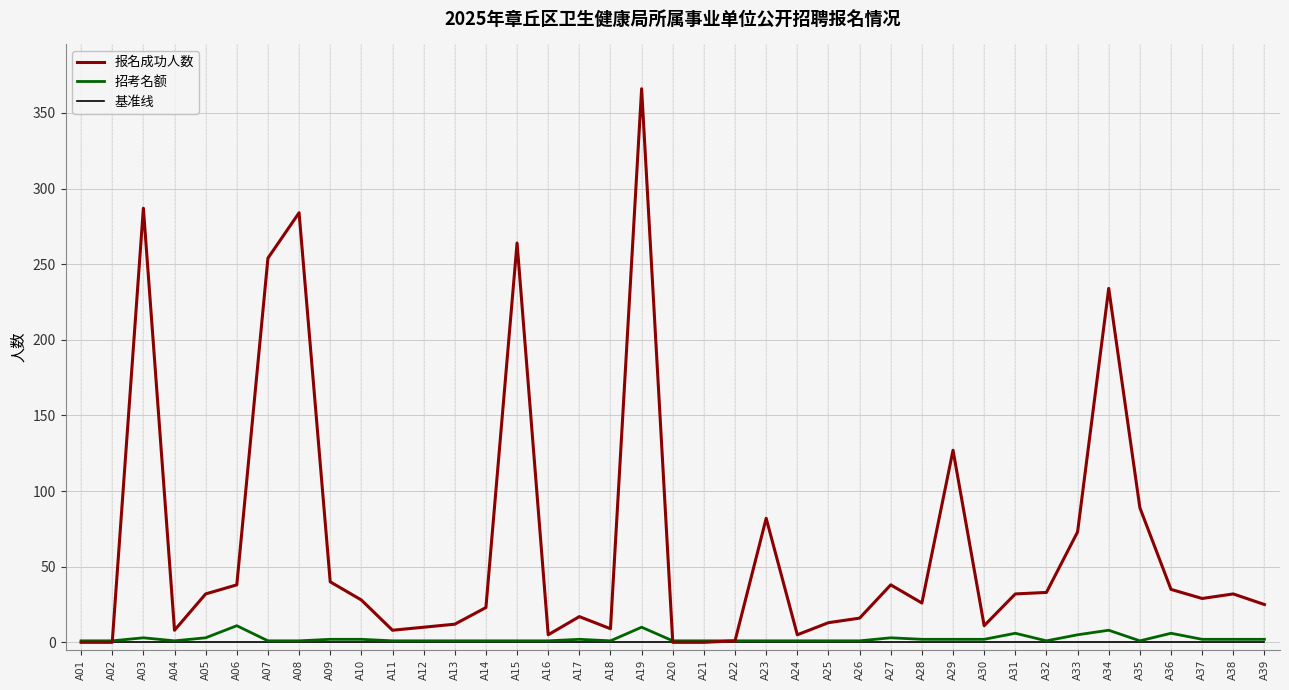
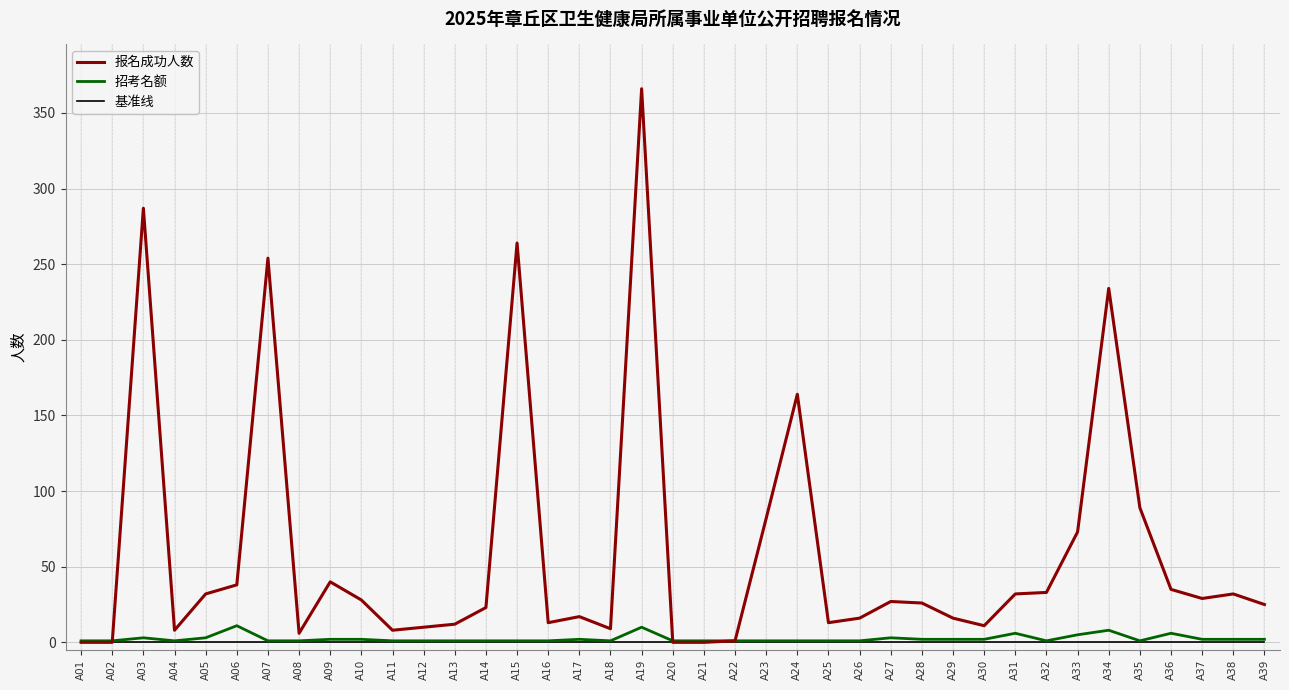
  {
    "报名成功人数": {
      "A03": 287,
      "A04": 8,
      "A05": 32,
      "A06": 38,
      "A07": 254,
-     "A08": 284,
+     "A08": 6,
      "A09": 40,
      "A10": 28,
      "A11": 8,
      "A12": 10,
      "A13": 12,
      "A14": 23,
      "A15": 264,
-     "A16": 5,
+     "A16": 13,
      "A17": 17,
      "A18": 9,
      "A19": 366,
      "A23": 82,
-     "A24": 5,
+     "A24": 164,
      "A25": 13,
      "A26": 16,
-     "A27": 38,
+     "A27": 27,
      "A28": 26,
-     "A29": 127,
+     "A29": 16,
      "A30": 11,
      "A31": 32,
      "A32": 33,
      "A33": 73,
      "A34": 234,
      "A35": 89,
      "A36": 35,
      "A37": 29,
      "A38": 32,
      "A39": 25
    },
    "招考名额": {
      "A03": 3,
      "A05": 3,
      "A06": 11,
      "A09": 2,
      "A10": 2,
      "A17": 2,
      "A19": 10,
      "A27": 3,
      "A28": 2,
      "A29": 2,
      "A30": 2,
      "A31": 6,
      "A33": 5,
      "A34": 8,
      "A36": 6,
      "A37": 2,
      "A38": 2,
      "A39": 2
    },
    "基准线": {
      "A03": 0,
      "A05": 0,
      "A06": 0,
      "A09": 0,
      "A10": 0,
      "A17": 0,
      "A19": 0,
      "A27": 0,
      "A28": 0,
      "A29": 0,
      "A30": 0,
      "A31": 0,
      "A33": 0,
      "A34": 0,
      "A36": 0,
      "A37": 0,
      "A38": 0,
      "A39": 0
    }
  }
